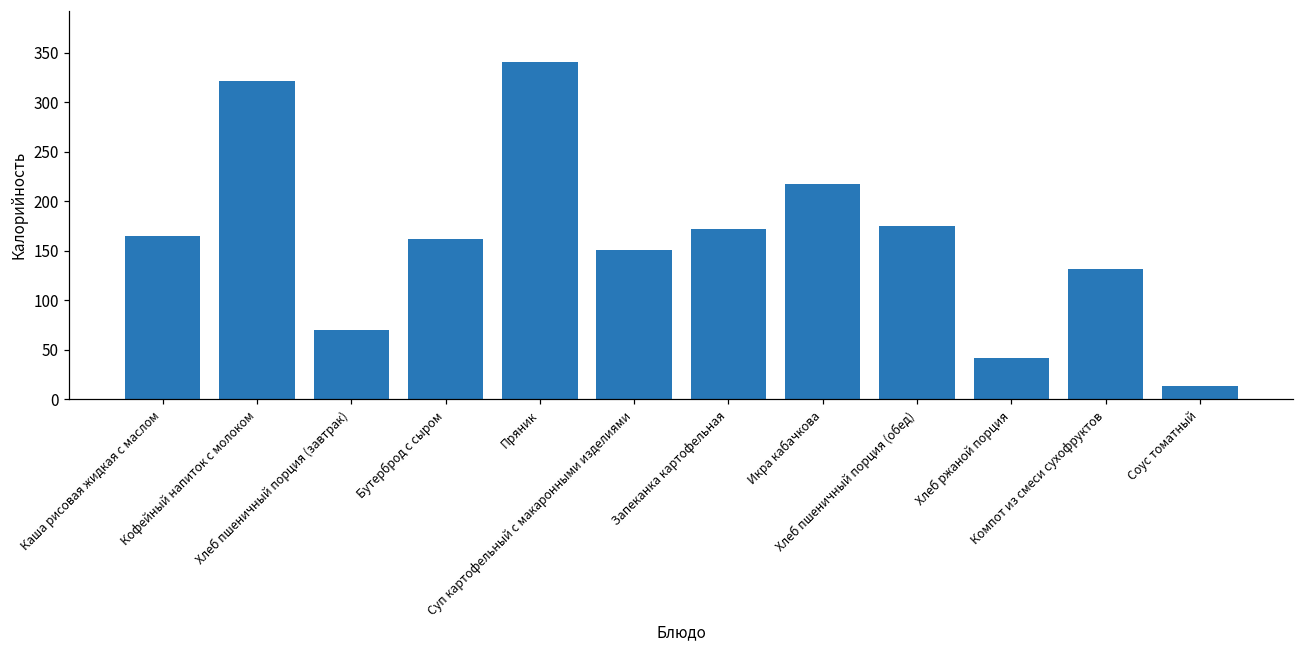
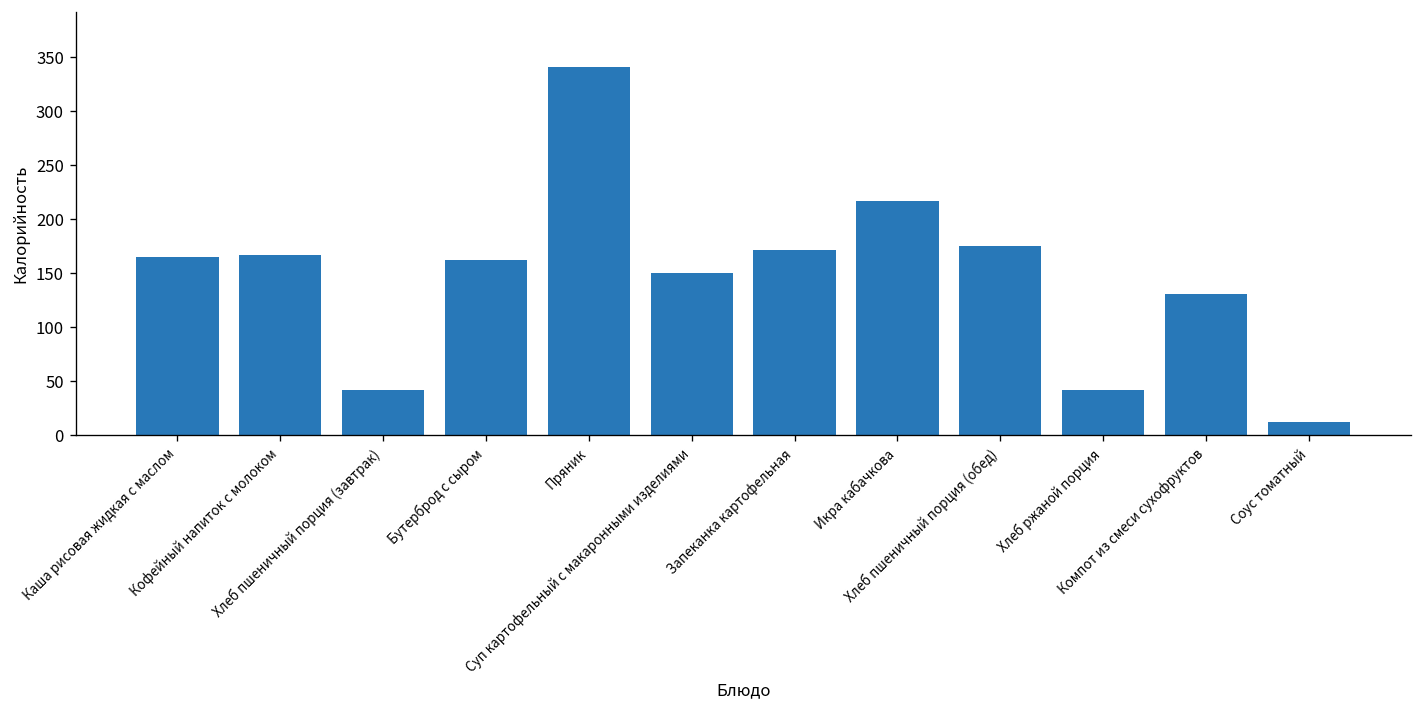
  {
    "Каша рисовая жидкая с маслом": 170,
-   "Кофейный напиток с молоком": 320,
-   "Хлеб пшеничный порция (завтрак)": 70,
+   "Кофейный напиток с молоком": 170,
+   "Хлеб пшеничный порция (завтрак)": 40,
    "Бутерброд с сыром": 160,
    "Пряник": 340,
    "Суп картофельный с макаронными изделиями": 150,
    "Запеканка картофельная": 170,
    "Икра кабачкова": 220,
    "Хлеб пшеничный порция (обед)": 180,
    "Хлеб ржаной порция": 40,
    "Компот из смеси сухофруктов": 130,
    "Соус томатный": 10
  }
